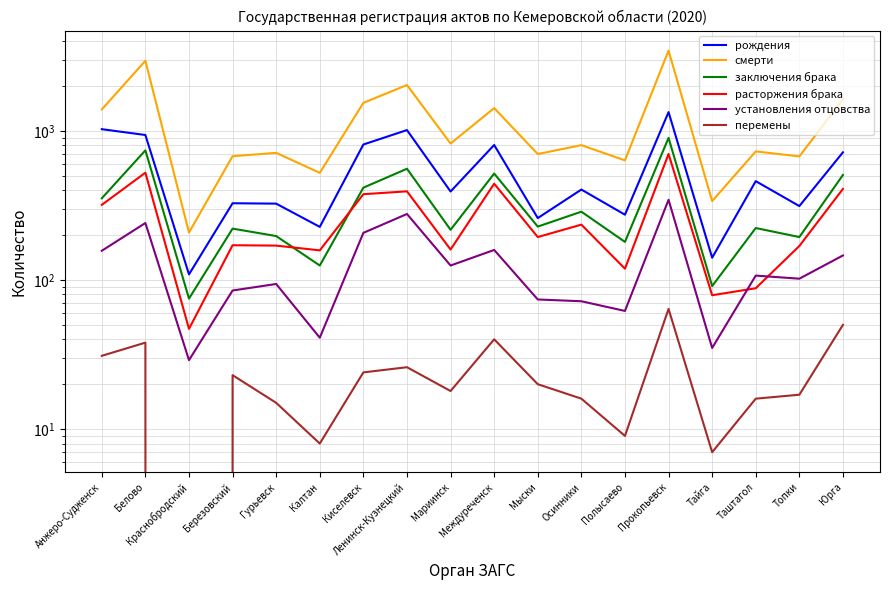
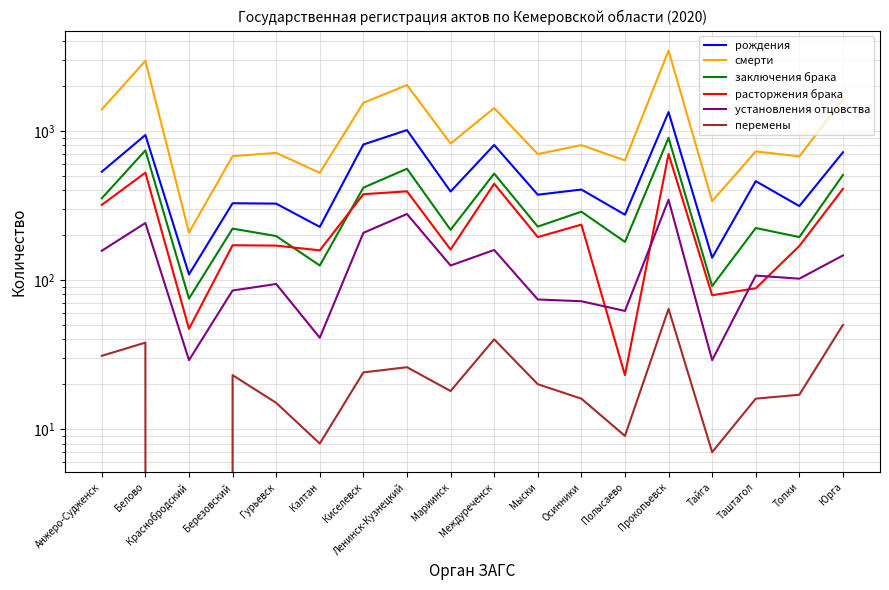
  {
    "рождения": {
-     "Анжеро-Судженск": 1000,
+     "Анжеро-Судженск": 530,
      "Белово": 900,
      "Краснобродский": 110,
      "Березовский": 330,
      "Гурьевск": 330,
      "Калтан": 230,
      "Киселевск": 800,
      "Ленинск-Кузнецкий": 1000,
      "Мариинск": 390,
      "Междуреченск": 800,
-     "Мыски": 260,
+     "Мыски": 370,
      "Осинники": 400,
      "Полысаево": 270,
      "Прокопьевск": 1300,
      "Тайга": 140,
      "Таштагол": 460,
      "Топки": 310,
      "Юрга": 700
    },
    "смерти": {
      "Анжеро-Судженск": 1400,
      "Белово": 3000,
      "Краснобродский": 210,
      "Березовский": 700,
      "Гурьевск": 700,
      "Калтан": 520,
      "Киселевск": 1500,
      "Ленинск-Кузнецкий": 2000,
      "Мариинск": 800,
      "Междуреченск": 1400,
      "Мыски": 700,
      "Осинники": 800,
      "Полысаево": 630,
      "Прокопьевск": 3500,
      "Тайга": 340,
      "Таштагол": 700,
      "Топки": 700
    },
    "заключения брака": {
      "Анжеро-Судженск": 350,
      "Белово": 700,
      "Краснобродский": 80,
      "Березовский": 220,
      "Гурьевск": 200,
      "Калтан": 130,
      "Киселевск": 420,
      "Ленинск-Кузнецкий": 560,
      "Мариинск": 220,
      "Междуреченск": 520,
      "Мыски": 230,
      "Осинники": 290,
      "Полысаево": 180,
      "Прокопьевск": 900,
      "Тайга": 90,
      "Таштагол": 220,
      "Топки": 190,
      "Юрга": 510
    },
    "расторжения брака": {
      "Анжеро-Судженск": 320,
      "Белово": 520,
      "Краснобродский": 47,
      "Березовский": 170,
      "Гурьевск": 170,
      "Калтан": 160,
      "Киселевск": 380,
      "Ленинск-Кузнецкий": 390,
      "Мариинск": 160,
      "Междуреченск": 440,
      "Мыски": 190,
      "Осинники": 240,
-     "Полысаево": 120,
+     "Полысаево": 23,
      "Прокопьевск": 700,
      "Тайга": 80,
      "Таштагол": 90,
      "Топки": 170,
      "Юрга": 410
    },
    "установления отцовства": {
      "Анжеро-Судженск": 160,
      "Белово": 240,
      "Краснобродский": 29,
      "Березовский": 90,
      "Гурьевск": 90,
      "Калтан": 41,
      "Киселевск": 210,
      "Ленинск-Кузнецкий": 280,
      "Мариинск": 130,
      "Междуреченск": 160,
      "Мыски": 70,
      "Осинники": 70,
      "Полысаево": 62,
      "Прокопьевск": 350,
-     "Тайга": 35,
+     "Тайга": 29,
      "Таштагол": 110,
      "Топки": 100,
      "Юрга": 150
    },
    "перемены": {
      "Анжеро-Судженск": 31,
      "Белово": 38,
      "Березовский": 23,
      "Гурьевск": 15,
      "Калтан": 8,
      "Киселевск": 24,
      "Ленинск-Кузнецкий": 26,
      "Мариинск": 18,
      "Междуреченск": 40,
      "Мыски": 20,
      "Осинники": 16,
      "Полысаево": 9,
      "Прокопьевск": 64,
      "Тайга": 7,
      "Таштагол": 16,
      "Топки": 17,
      "Юрга": 50
    }
  }
